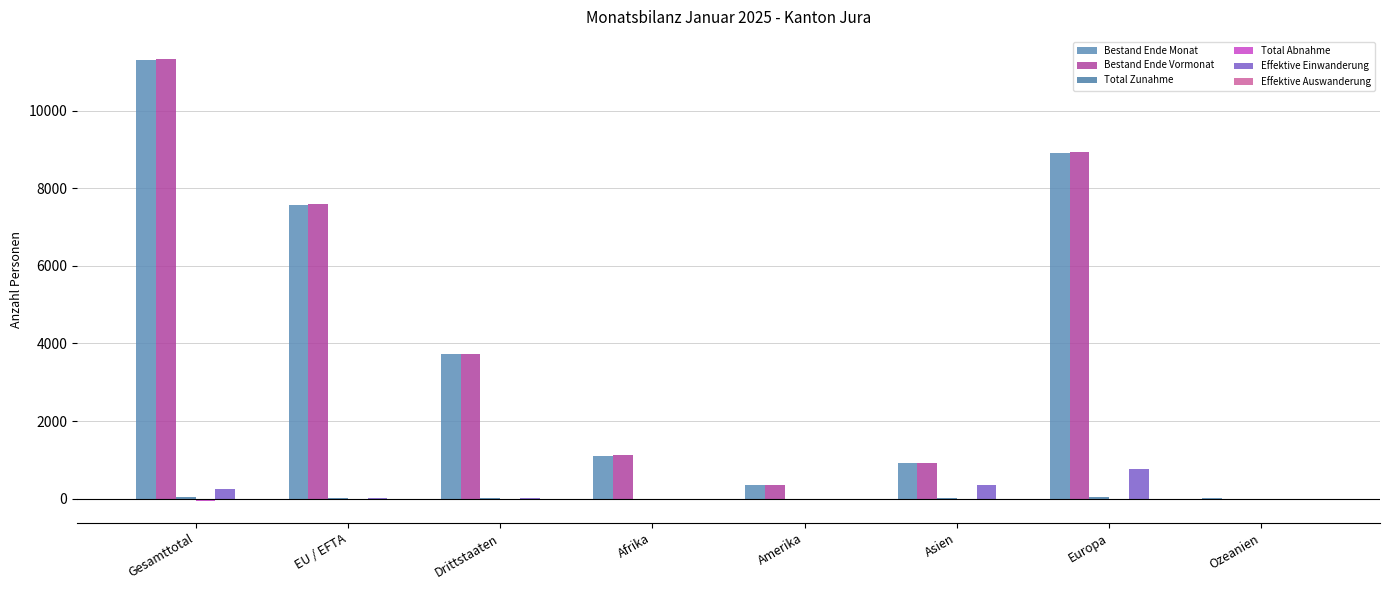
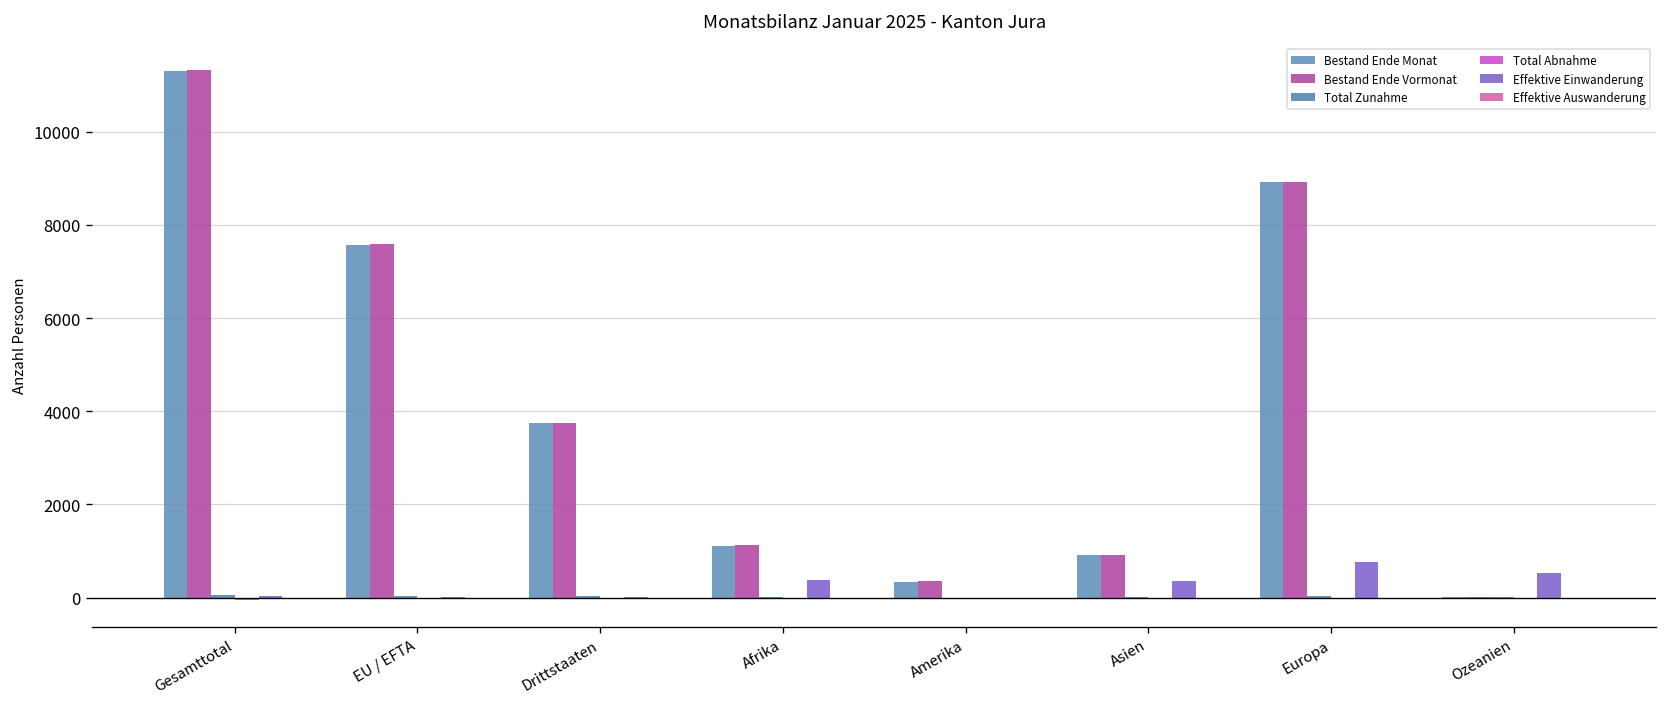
  {
    "Effektive Einwanderung": {
-     "Gesamttotal": 200,
-     "Afrika": 0,
+     "Gesamttotal": 0,
+     "Afrika": 400,
      "Amerika": 0,
      "Asien": 400,
      "Europa": 800,
-     "Ozeanien": 0
+     "Ozeanien": 500
    }
  }
